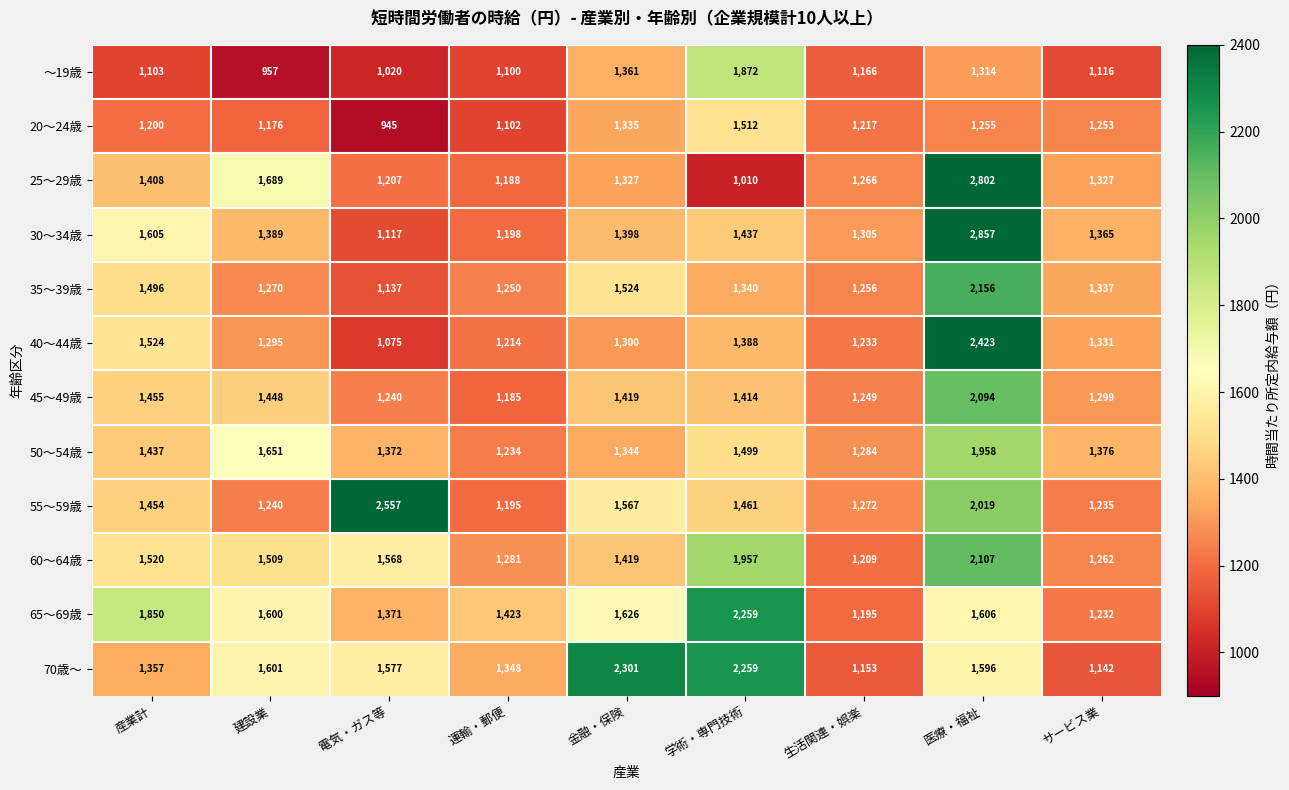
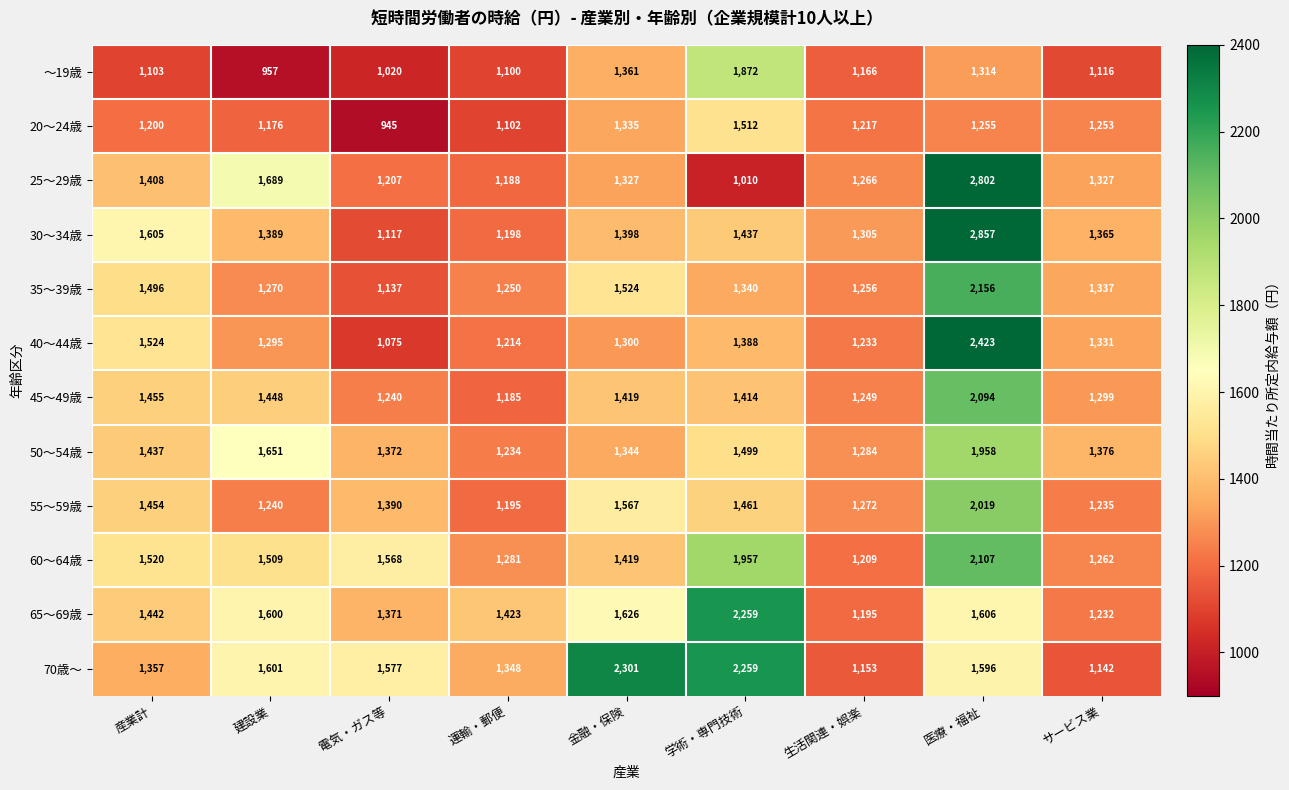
  {
    "～19歳": {
      "産業計": "1,103",
      "建設業": "957",
      "電気・ガス等": "1,020",
      "運輸・郵便": "1,100",
      "金融・保険": "1,361",
      "学術・専門技術": "1,872",
      "生活関連・娯楽": "1,166",
      "医療・福祉": "1,314",
      "サービス業": "1,116"
    },
    "20～24歳": {
      "産業計": "1,200",
      "建設業": "1,176",
      "電気・ガス等": "945",
      "運輸・郵便": "1,102",
      "金融・保険": "1,335",
      "学術・専門技術": "1,512",
      "生活関連・娯楽": "1,217",
      "医療・福祉": "1,255",
      "サービス業": "1,253"
    },
    "25～29歳": {
      "産業計": "1,408",
      "建設業": "1,689",
      "電気・ガス等": "1,207",
      "運輸・郵便": "1,188",
      "金融・保険": "1,327",
      "学術・専門技術": "1,010",
      "生活関連・娯楽": "1,266",
      "医療・福祉": "2,802",
      "サービス業": "1,327"
    },
    "30～34歳": {
      "産業計": "1,605",
      "建設業": "1,389",
      "電気・ガス等": "1,117",
      "運輸・郵便": "1,198",
      "金融・保険": "1,398",
      "学術・専門技術": "1,437",
      "生活関連・娯楽": "1,305",
      "医療・福祉": "2,857",
      "サービス業": "1,365"
    },
    "35～39歳": {
      "産業計": "1,496",
      "建設業": "1,270",
      "電気・ガス等": "1,137",
      "運輸・郵便": "1,250",
      "金融・保険": "1,524",
      "学術・専門技術": "1,340",
      "生活関連・娯楽": "1,256",
      "医療・福祉": "2,156",
      "サービス業": "1,337"
    },
    "40～44歳": {
      "産業計": "1,524",
      "建設業": "1,295",
      "電気・ガス等": "1,075",
      "運輸・郵便": "1,214",
      "金融・保険": "1,300",
      "学術・専門技術": "1,388",
      "生活関連・娯楽": "1,233",
      "医療・福祉": "2,423",
      "サービス業": "1,331"
    },
    "45～49歳": {
      "産業計": "1,455",
      "建設業": "1,448",
      "電気・ガス等": "1,240",
      "運輸・郵便": "1,185",
      "金融・保険": "1,419",
      "学術・専門技術": "1,414",
      "生活関連・娯楽": "1,249",
      "医療・福祉": "2,094",
      "サービス業": "1,299"
    },
    "50～54歳": {
      "産業計": "1,437",
      "建設業": "1,651",
      "電気・ガス等": "1,372",
      "運輸・郵便": "1,234",
      "金融・保険": "1,344",
      "学術・専門技術": "1,499",
      "生活関連・娯楽": "1,284",
      "医療・福祉": "1,958",
      "サービス業": "1,376"
    },
    "55～59歳": {
      "産業計": "1,454",
      "建設業": "1,240",
-     "電気・ガス等": "2,557",
+     "電気・ガス等": "1,390",
      "運輸・郵便": "1,195",
      "金融・保険": "1,567",
      "学術・専門技術": "1,461",
      "生活関連・娯楽": "1,272",
      "医療・福祉": "2,019",
      "サービス業": "1,235"
    },
    "60～64歳": {
      "産業計": "1,520",
      "建設業": "1,509",
      "電気・ガス等": "1,568",
      "運輸・郵便": "1,281",
      "金融・保険": "1,419",
      "学術・専門技術": "1,957",
      "生活関連・娯楽": "1,209",
      "医療・福祉": "2,107",
      "サービス業": "1,262"
    },
    "65～69歳": {
-     "産業計": "1,850",
+     "産業計": "1,442",
      "建設業": "1,600",
      "電気・ガス等": "1,371",
      "運輸・郵便": "1,423",
      "金融・保険": "1,626",
      "学術・専門技術": "2,259",
      "生活関連・娯楽": "1,195",
      "医療・福祉": "1,606",
      "サービス業": "1,232"
    },
    "70歳～": {
      "産業計": "1,357",
      "建設業": "1,601",
      "電気・ガス等": "1,577",
      "運輸・郵便": "1,348",
      "金融・保険": "2,301",
      "学術・専門技術": "2,259",
      "生活関連・娯楽": "1,153",
      "医療・福祉": "1,596",
      "サービス業": "1,142"
    }
  }
